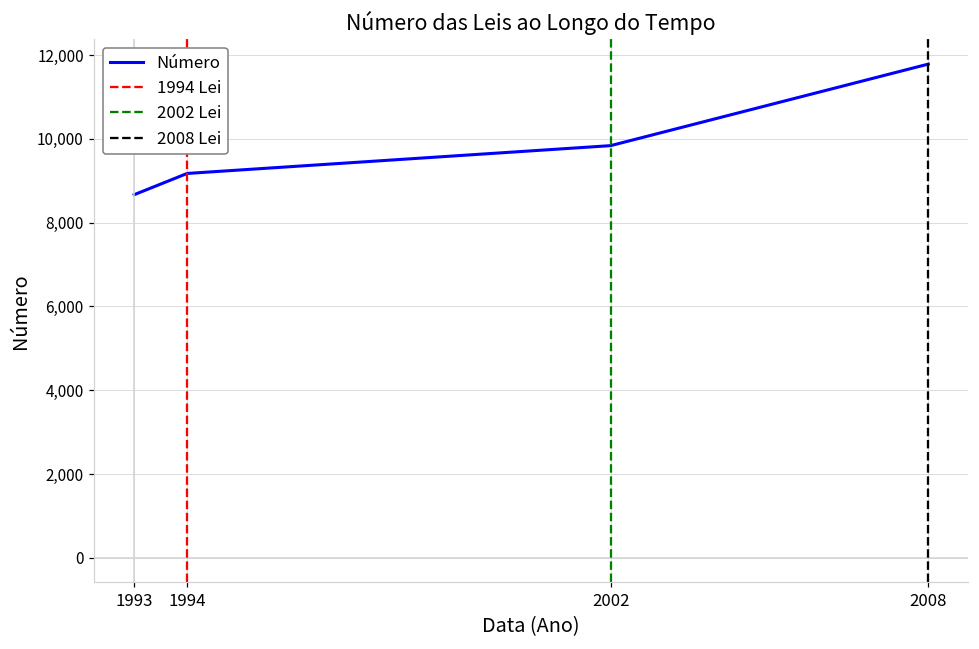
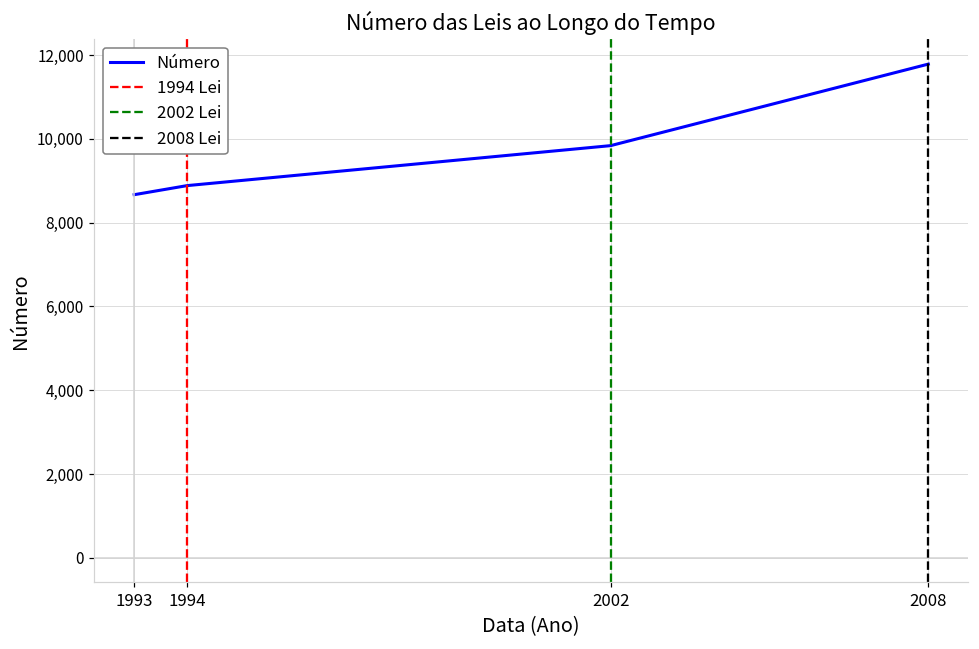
  {
    "1993": "8,700",
-   "1994": "9,200",
+   "1994": "8,900",
    "2002": "9,800",
    "2008": "11,800"
  }
